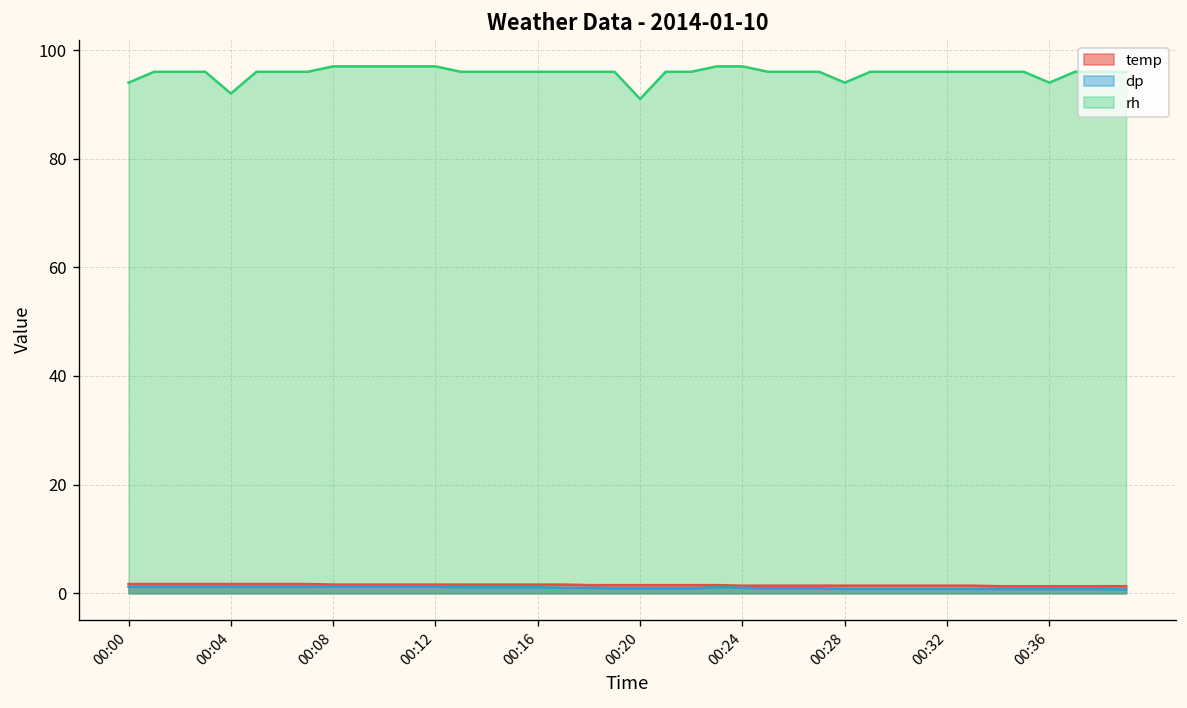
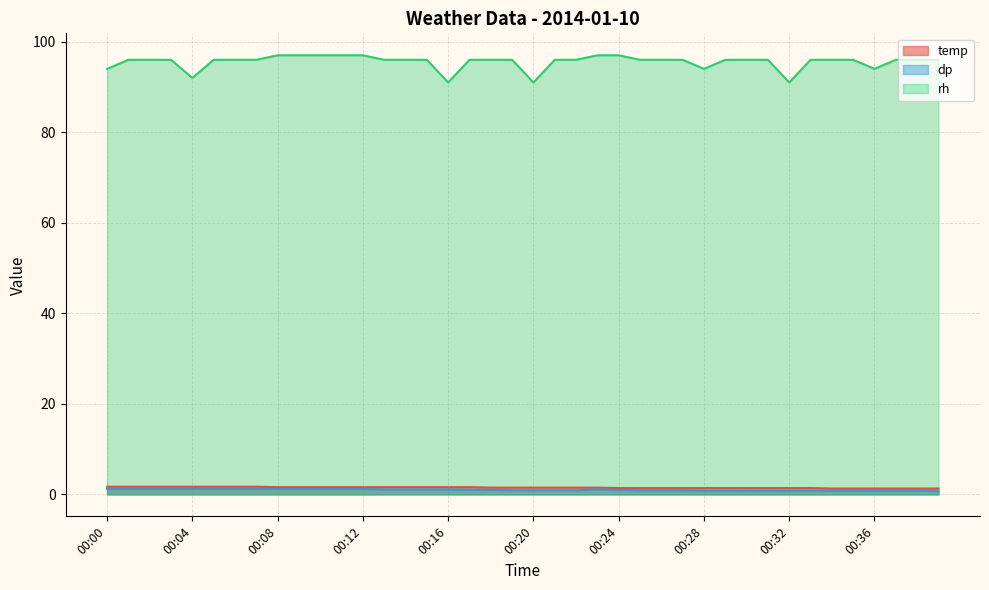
  {
    "temp": {
      "00:20": 2,
      "00:28": 1,
      "00:32": 1
    },
    "dp": {
      "00:20": 1,
      "00:28": 1,
      "00:32": 1
    },
    "rh": {
      "00:00": 94,
      "00:04": 92,
      "00:08": 97,
      "00:12": 97,
-     "00:16": 96,
+     "00:16": 91,
      "00:20": 91,
      "00:24": 97,
      "00:28": 94,
-     "00:32": 96,
+     "00:32": 91,
      "00:36": 94
    }
  }
